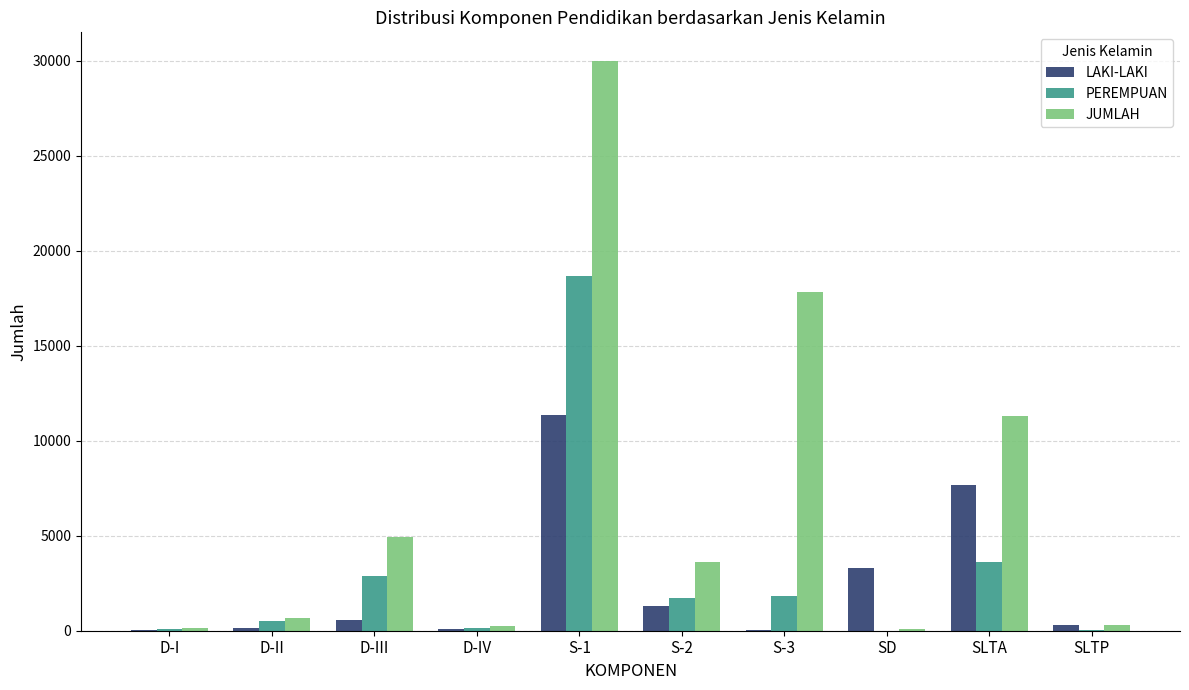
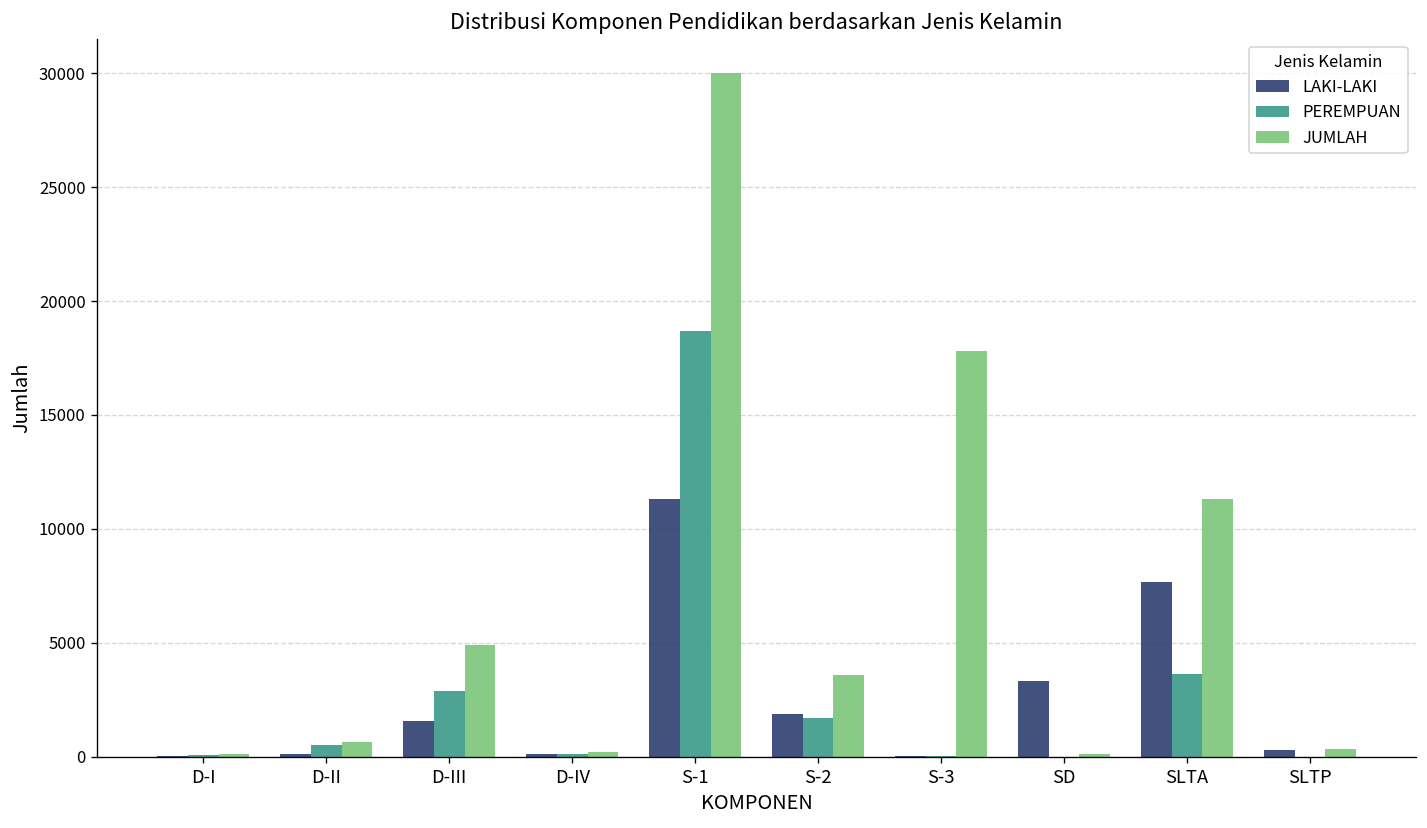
  {
    "LAKI-LAKI": {
      "D-II": 100,
-     "D-III": 500,
+     "D-III": 1600,
      "S-1": 11300,
-     "S-2": 1300,
+     "S-2": 1900,
      "SD": 3300,
      "SLTA": 7700,
      "SLTP": 300
    },
    "PEREMPUAN": {
      "D-II": 500,
      "D-III": 2900,
      "S-1": 18700,
      "S-2": 1700,
-     "S-3": 1800,
+     "S-3": 0,
      "SLTA": 3600
    },
    "JUMLAH": {
      "D-II": 700,
      "D-III": 4900,
      "D-IV": 200,
      "S-1": 30000,
      "S-2": 3600,
      "S-3": 17800,
      "SLTA": 11300,
      "SLTP": 300
    }
  }
